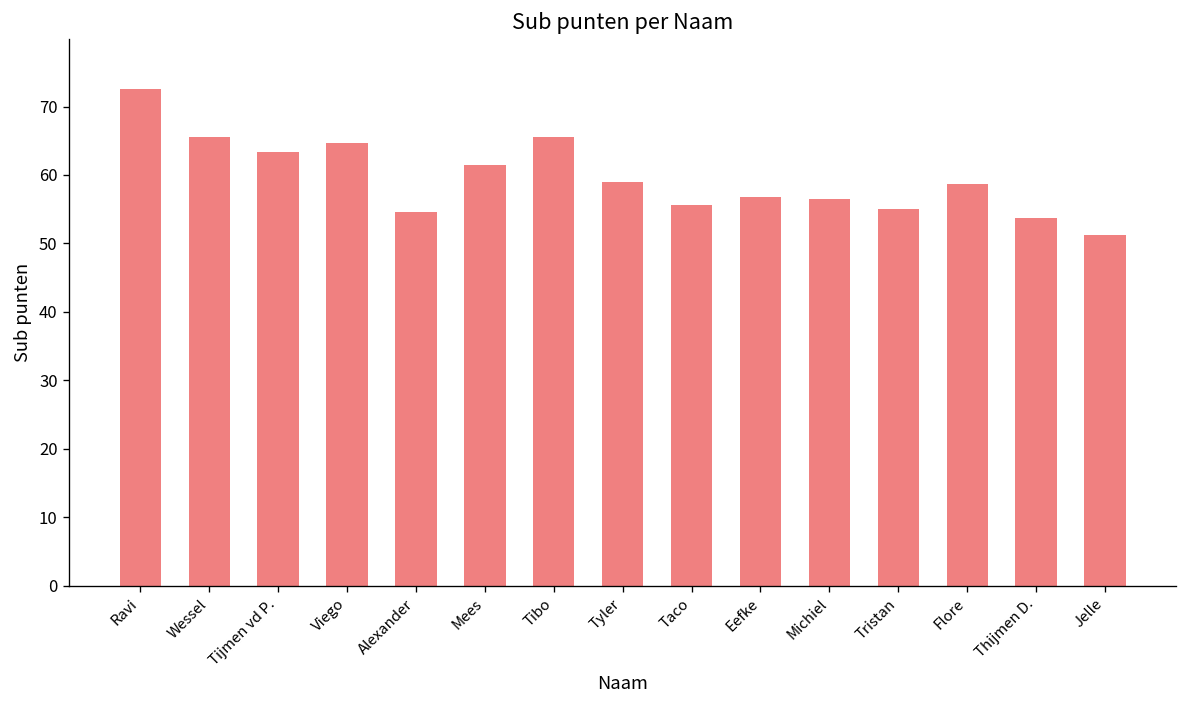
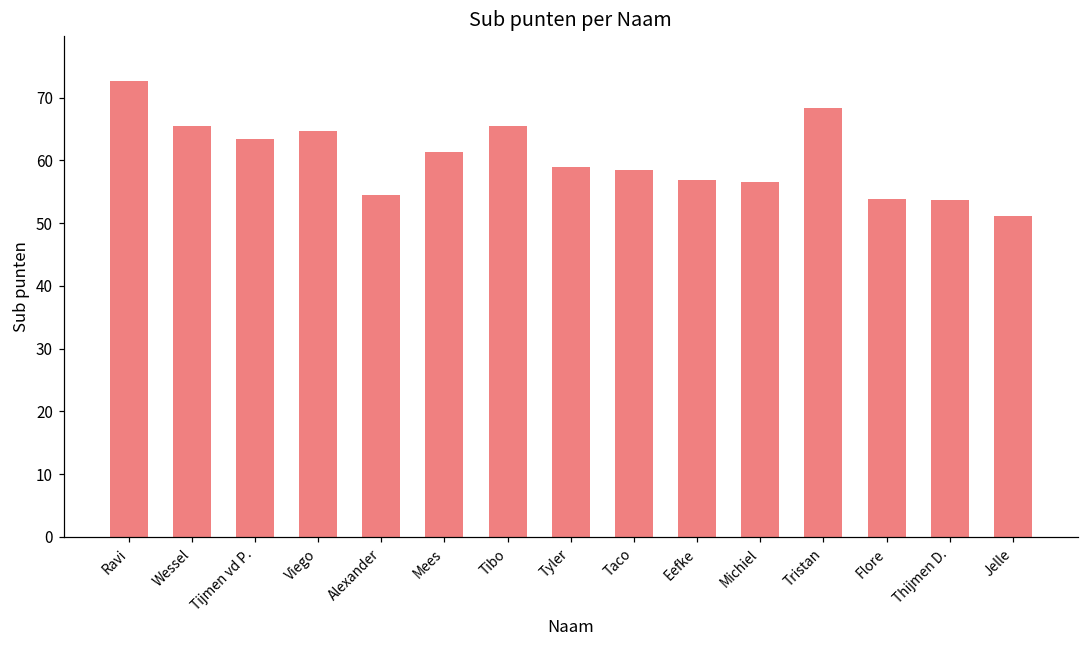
  {
    "Ravi": 73,
    "Wessel": 65,
    "Tijmen vd P.": 63,
    "Viego": 65,
    "Alexander": 55,
    "Mees": 61,
    "Tibo": 66,
    "Tyler": 59,
-   "Taco": 56,
+   "Taco": 58,
    "Eefke": 57,
    "Michiel": 57,
-   "Tristan": 55,
-   "Flore": 59,
+   "Tristan": 68,
+   "Flore": 54,
    "Thijmen D.": 54,
    "Jelle": 51
  }
